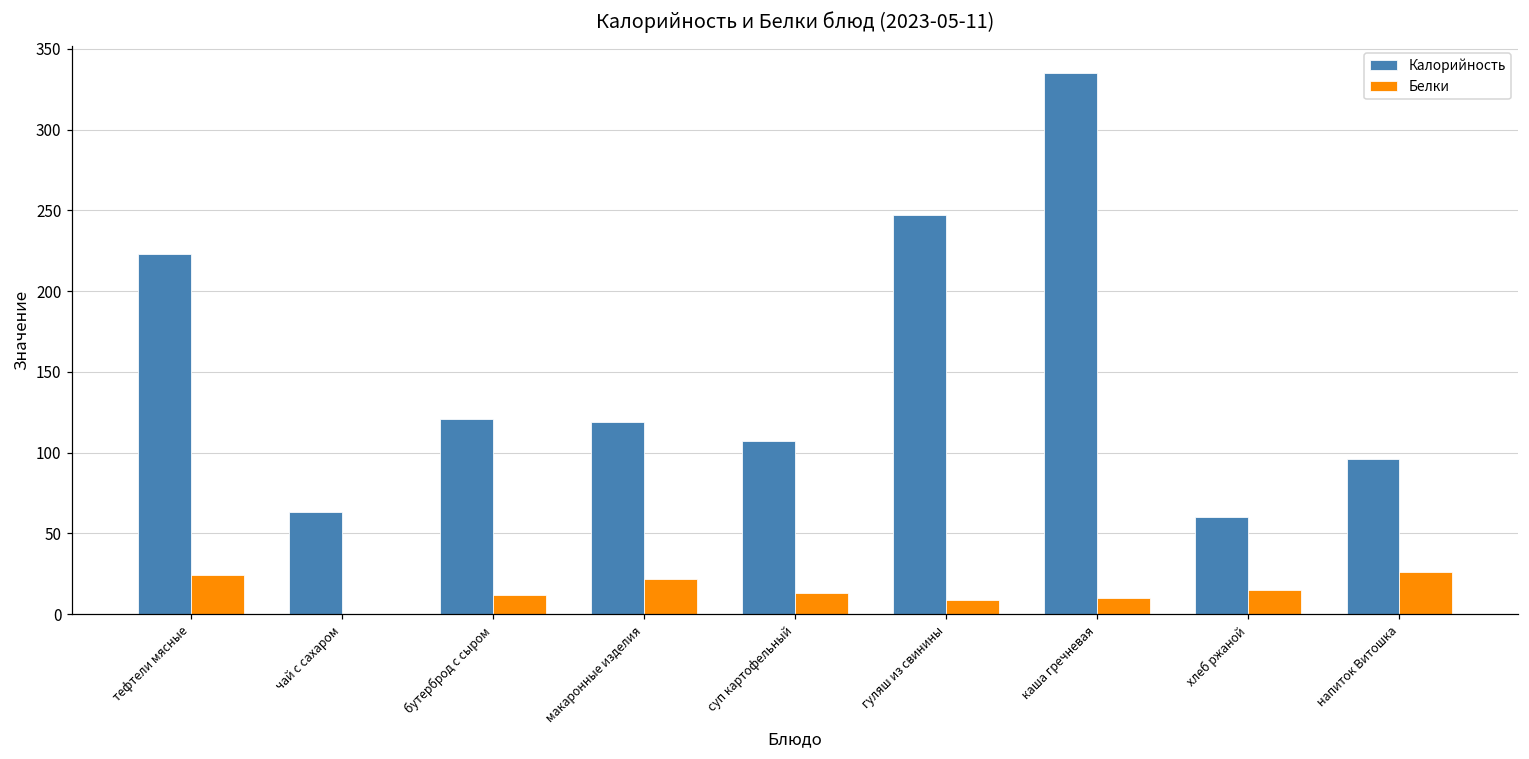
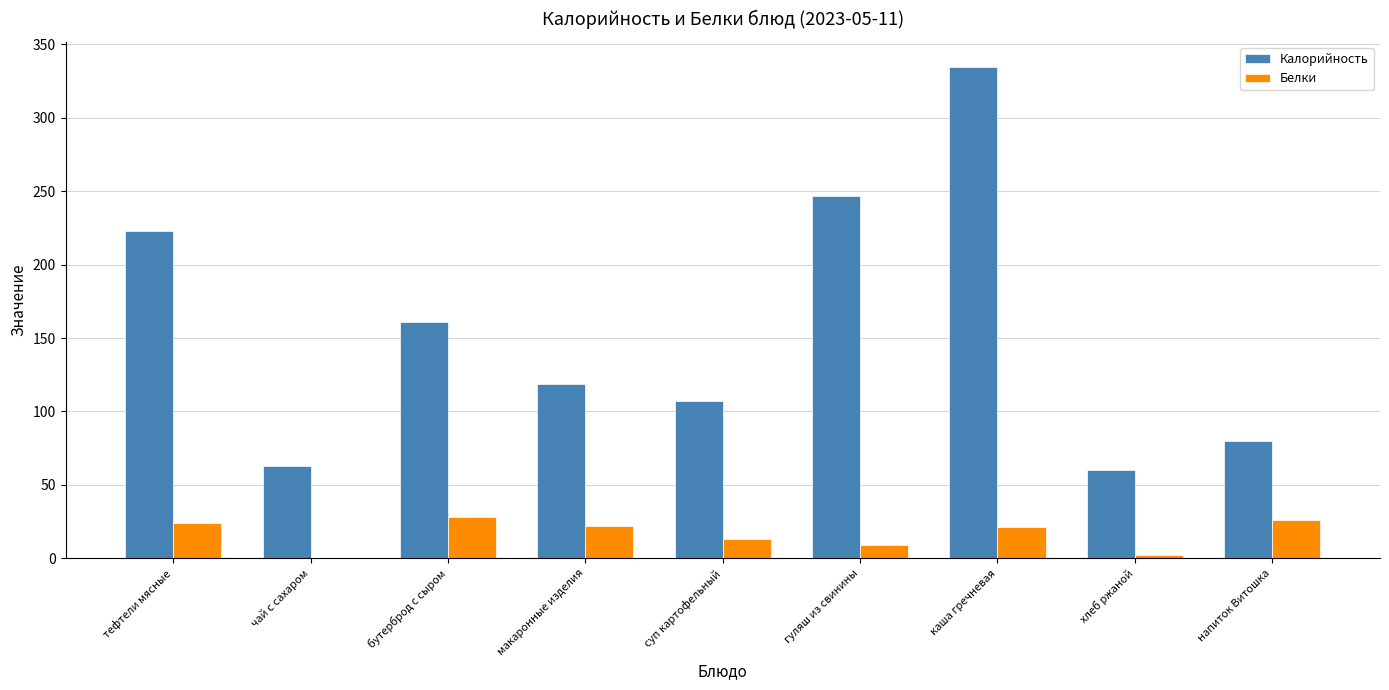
  {
    "Калорийность": {
      "тефтели мясные": 223,
      "чай с сахаром": 63,
-     "бутерброд с сыром": 121,
+     "бутерброд с сыром": 161,
      "макаронные изделия": 119,
      "суп картофельный": 107,
      "гуляш из свинины": 247,
      "каша гречневая": 335,
      "хлеб ржаной": 60,
-     "напиток Витошка": 96
+     "напиток Витошка": 80
    },
    "Белки": {
      "тефтели мясные": 24,
      "чай с сахаром": 0,
-     "бутерброд с сыром": 12,
+     "бутерброд с сыром": 28,
      "макаронные изделия": 22,
      "суп картофельный": 13,
      "гуляш из свинины": 9,
-     "каша гречневая": 10,
-     "хлеб ржаной": 15,
+     "каша гречневая": 21,
+     "хлеб ржаной": 2,
      "напиток Витошка": 26
    }
  }
